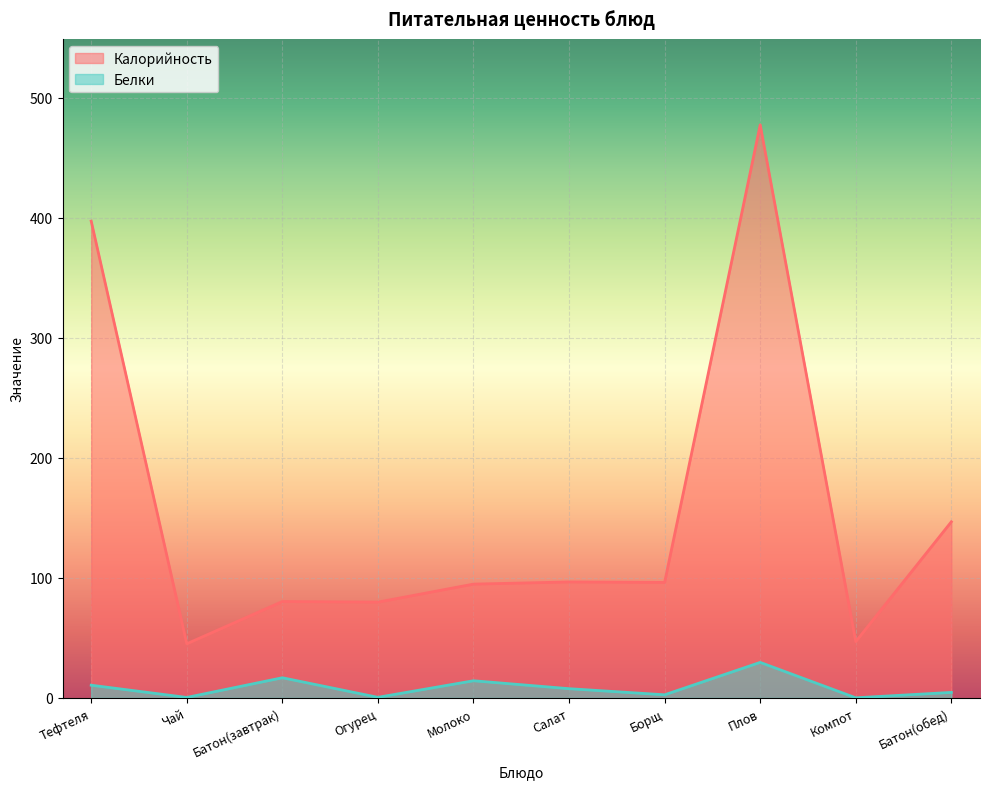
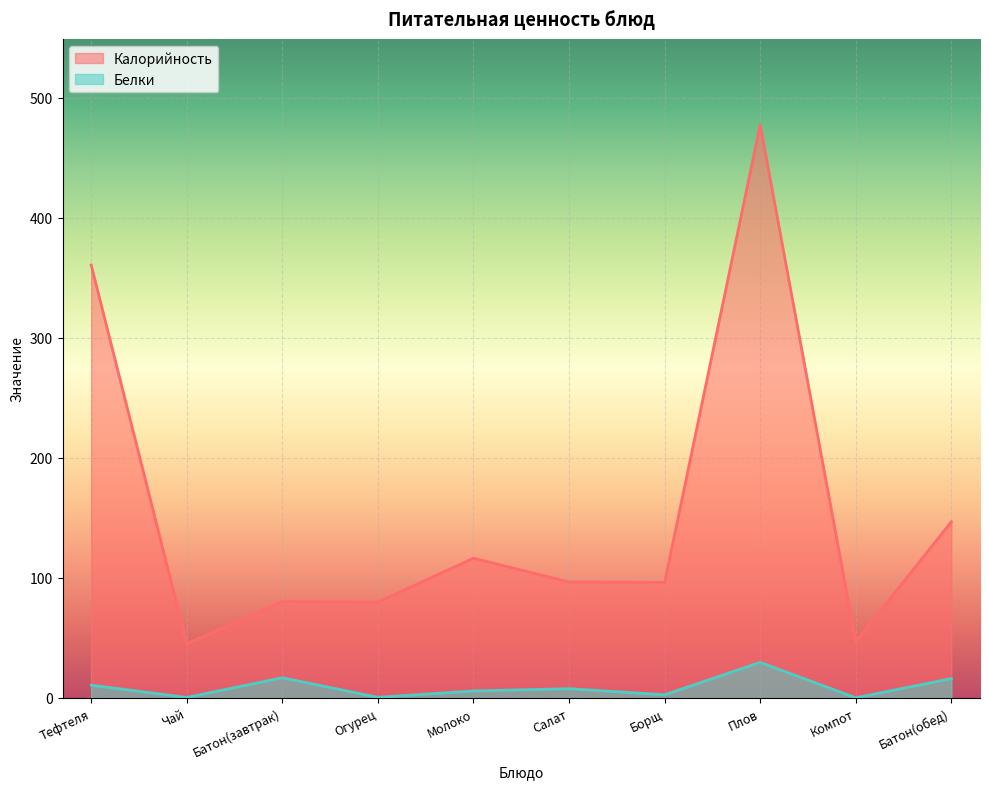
  {
    "Калорийность": {
-     "Тефтеля": 397,
+     "Тефтеля": 361,
      "Чай": 45,
      "Батон(завтрак)": 80,
      "Огурец": 80,
-     "Молоко": 95,
+     "Молоко": 116,
      "Салат": 97,
      "Борщ": 96,
      "Плов": 477,
      "Компот": 47,
      "Батон(обед)": 147
    },
    "Белки": {
      "Тефтеля": 11,
      "Чай": 0,
      "Батон(завтрак)": 17,
      "Огурец": 1,
-     "Молоко": 14,
+     "Молоко": 6,
      "Салат": 8,
      "Борщ": 3,
      "Плов": 30,
      "Компот": 0,
-     "Батон(обед)": 5
+     "Батон(обед)": 16
    }
  }
